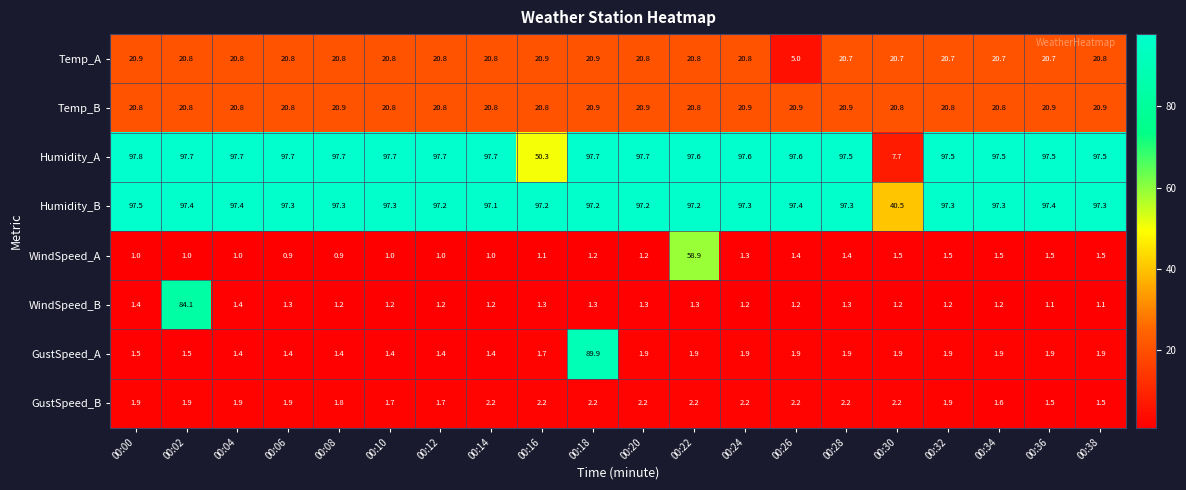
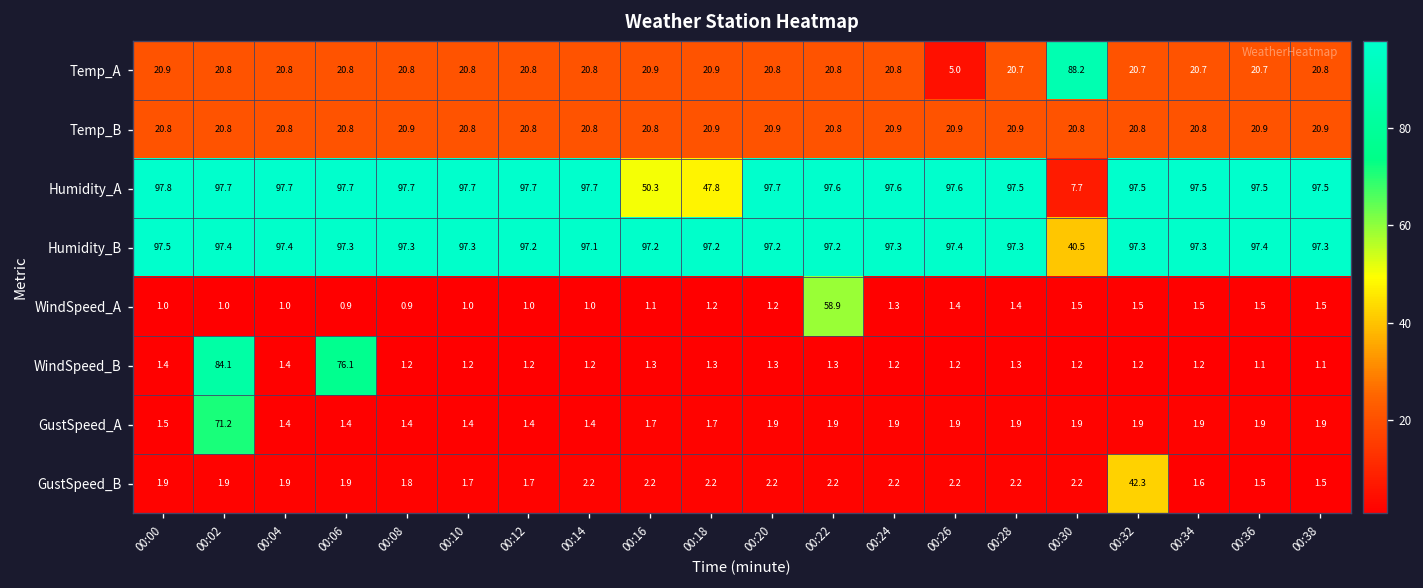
  {
    "Temp_A": {
      "00:00": 20.9,
      "00:02": 20.8,
      "00:04": 20.8,
      "00:06": 20.8,
      "00:08": 20.8,
      "00:10": 20.8,
      "00:12": 20.8,
      "00:14": 20.8,
      "00:16": 20.9,
      "00:18": 20.9,
      "00:20": 20.8,
      "00:22": 20.8,
      "00:24": 20.8,
      "00:26": 5.0,
      "00:28": 20.7,
-     "00:30": 20.7,
+     "00:30": 88.2,
      "00:32": 20.7,
      "00:34": 20.7,
      "00:36": 20.7
    },
    "Temp_B": {
      "00:00": 20.8,
      "00:02": 20.8,
      "00:04": 20.8,
      "00:06": 20.8,
      "00:08": 20.9,
      "00:10": 20.8,
      "00:12": 20.8,
      "00:14": 20.8,
      "00:16": 20.8,
      "00:18": 20.9,
      "00:20": 20.9,
      "00:22": 20.8,
      "00:24": 20.9,
      "00:26": 20.9,
      "00:28": 20.9,
      "00:30": 20.8,
      "00:32": 20.8,
      "00:34": 20.8,
      "00:36": 20.9,
      "00:38": 20.9
    },
    "Humidity_A": {
      "00:00": 97.8,
      "00:02": 97.7,
      "00:04": 97.7,
      "00:06": 97.7,
      "00:08": 97.7,
      "00:10": 97.7,
      "00:12": 97.7,
      "00:14": 97.7,
      "00:16": 50.3,
-     "00:18": 97.7,
+     "00:18": 47.8,
      "00:20": 97.7,
      "00:22": 97.6,
      "00:24": 97.6,
      "00:26": 97.6,
      "00:28": 97.5,
      "00:30": 7.7,
      "00:32": 97.5,
      "00:34": 97.5,
      "00:36": 97.5,
      "00:38": 97.5
    },
    "Humidity_B": {
      "00:00": 97.5,
      "00:02": 97.4,
      "00:04": 97.4,
      "00:06": 97.3,
      "00:08": 97.3,
      "00:10": 97.3,
      "00:12": 97.2,
      "00:14": 97.1,
      "00:16": 97.2,
      "00:18": 97.2,
      "00:20": 97.2,
      "00:22": 97.2,
      "00:24": 97.3,
      "00:26": 97.4,
      "00:28": 97.3,
      "00:30": 40.5,
      "00:32": 97.3,
      "00:34": 97.3,
      "00:36": 97.4,
      "00:38": 97.3
    },
    "WindSpeed_A": {
      "00:00": 1.0,
      "00:02": 1.0,
      "00:04": 1.0,
      "00:06": 0.9,
      "00:08": 0.9,
      "00:10": 1.0,
      "00:12": 1.0,
      "00:14": 1.0,
      "00:16": 1.1,
      "00:18": 1.2,
      "00:20": 1.2,
      "00:22": 58.9,
      "00:24": 1.3,
      "00:26": 1.4,
      "00:28": 1.4,
      "00:30": 1.5,
      "00:32": 1.5,
      "00:34": 1.5,
      "00:36": 1.5,
      "00:38": 1.5
    },
    "WindSpeed_B": {
      "00:00": 1.4,
      "00:02": 84.1,
      "00:04": 1.4,
-     "00:06": 1.3,
+     "00:06": 76.1,
      "00:08": 1.2,
      "00:10": 1.2,
      "00:12": 1.2,
      "00:14": 1.2,
      "00:16": 1.3,
      "00:18": 1.3,
      "00:20": 1.3,
      "00:22": 1.3,
      "00:24": 1.2,
      "00:26": 1.2,
      "00:28": 1.3,
      "00:30": 1.2,
      "00:32": 1.2,
      "00:34": 1.2,
      "00:36": 1.1,
      "00:38": 1.1
    },
    "GustSpeed_A": {
      "00:00": 1.5,
-     "00:02": 1.5,
+     "00:02": 71.2,
      "00:04": 1.4,
      "00:06": 1.4,
      "00:08": 1.4,
      "00:10": 1.4,
      "00:12": 1.4,
      "00:14": 1.4,
      "00:16": 1.7,
-     "00:18": 89.9,
+     "00:18": 1.7,
      "00:20": 1.9,
      "00:22": 1.9,
      "00:24": 1.9,
      "00:26": 1.9,
      "00:28": 1.9,
      "00:30": 1.9,
      "00:32": 1.9,
      "00:34": 1.9,
      "00:36": 1.9,
      "00:38": 1.9
    },
    "GustSpeed_B": {
      "00:00": 1.9,
      "00:02": 1.9,
      "00:04": 1.9,
      "00:06": 1.9,
      "00:08": 1.8,
      "00:10": 1.7,
      "00:12": 1.7,
      "00:14": 2.2,
      "00:16": 2.2,
      "00:18": 2.2,
      "00:20": 2.2,
      "00:22": 2.2,
      "00:24": 2.2,
      "00:26": 2.2,
      "00:28": 2.2,
      "00:30": 2.2,
-     "00:32": 1.9,
+     "00:32": 42.3,
      "00:34": 1.6,
      "00:36": 1.5,
      "00:38": 1.5
    }
  }
